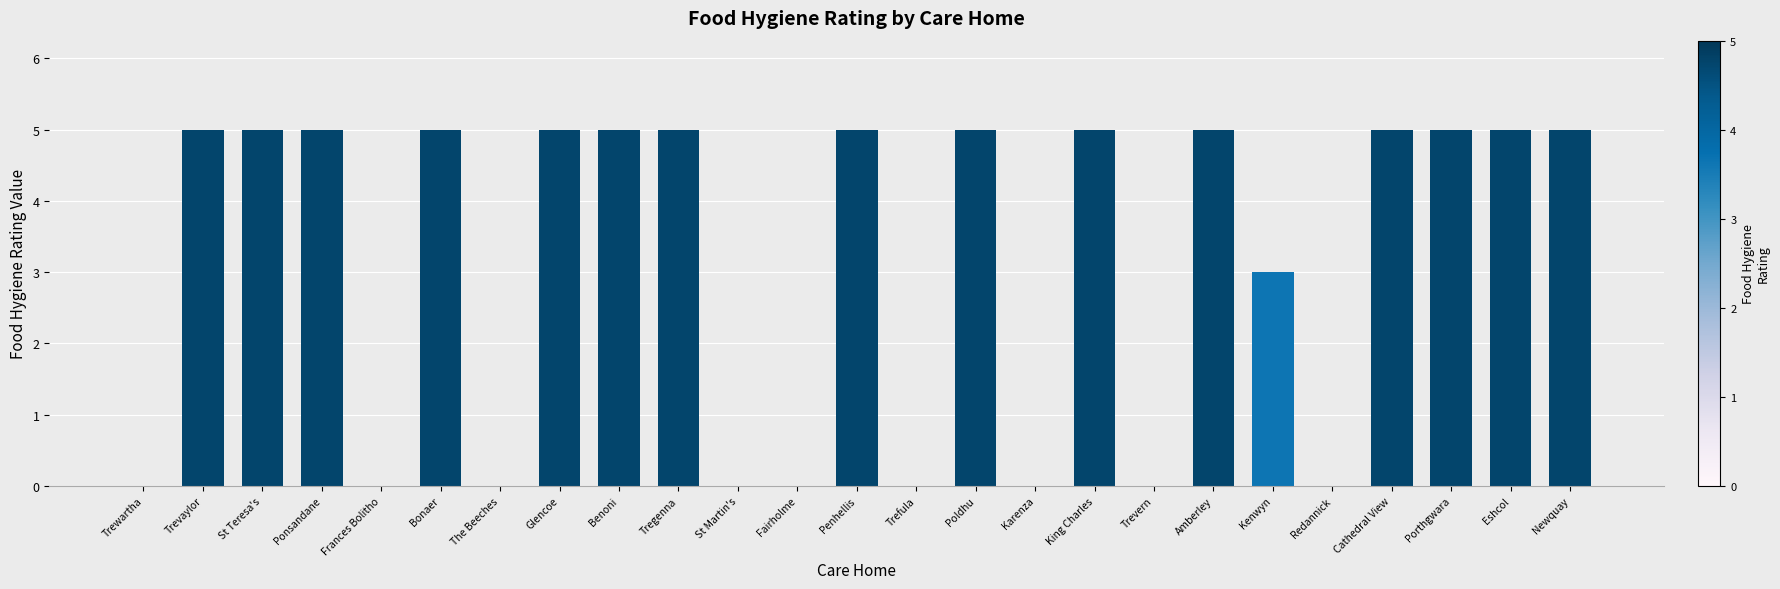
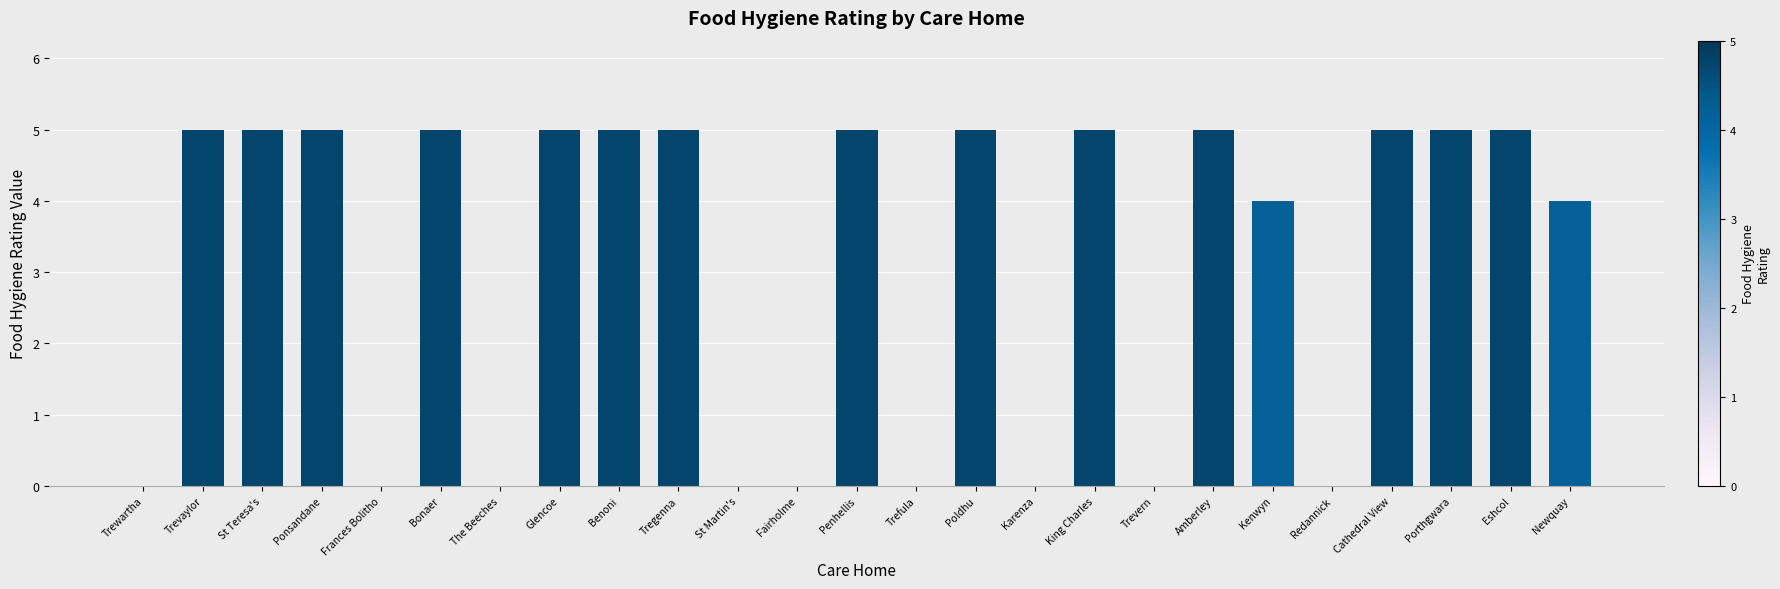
  {
    "Trewartha": 0,
    "Trevaylor": 5,
    "St Teresa's": 5,
    "Ponsandane": 5,
    "Frances Bolitho": 0,
    "Bonaer": 5,
    "The Beeches": 0,
    "Glencoe": 5,
    "Benoni": 5,
    "Tregenna": 5,
    "St Martin's": 0,
    "Fairholme": 0,
    "Penhellis": 5,
    "Trefula": 0,
    "Poldhu": 5,
    "Karenza": 0,
    "King Charles": 5,
    "Trevern": 0,
    "Amberley": 5,
-   "Kenwyn": 3,
+   "Kenwyn": 4,
    "Redannick": 0,
    "Cathedral View": 5,
    "Porthgwara": 5,
    "Eshcol": 5,
-   "Newquay": 5
+   "Newquay": 4
  }
